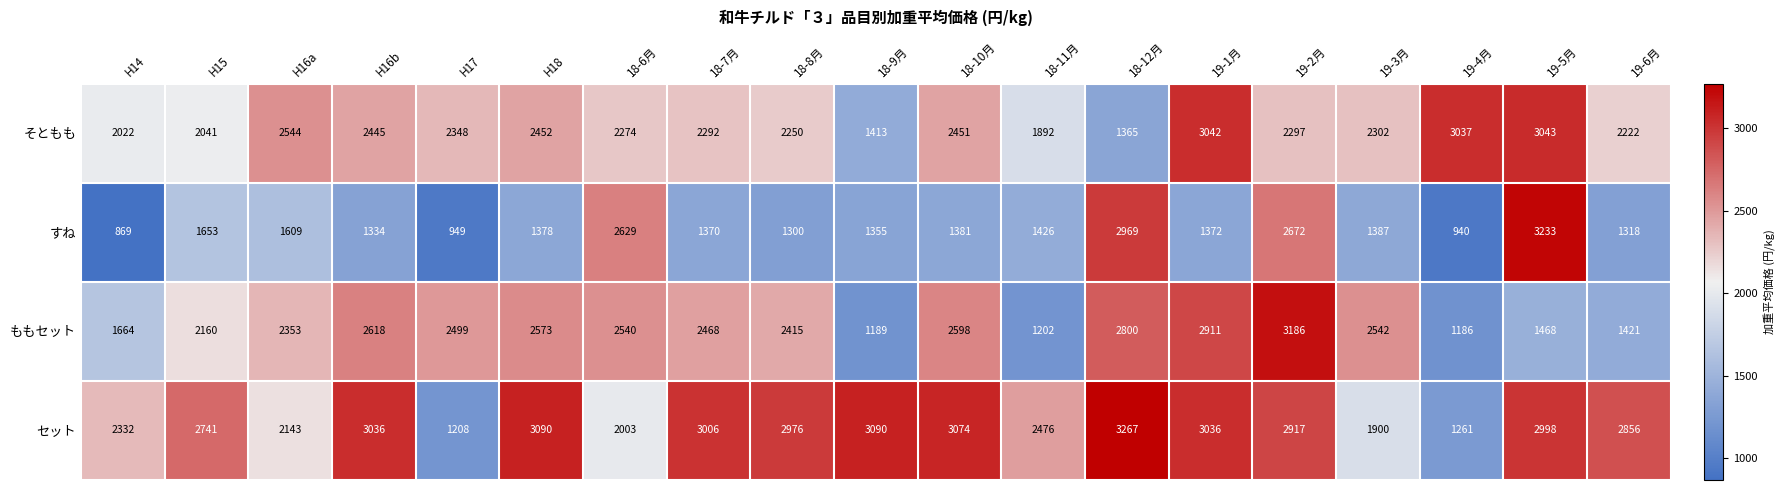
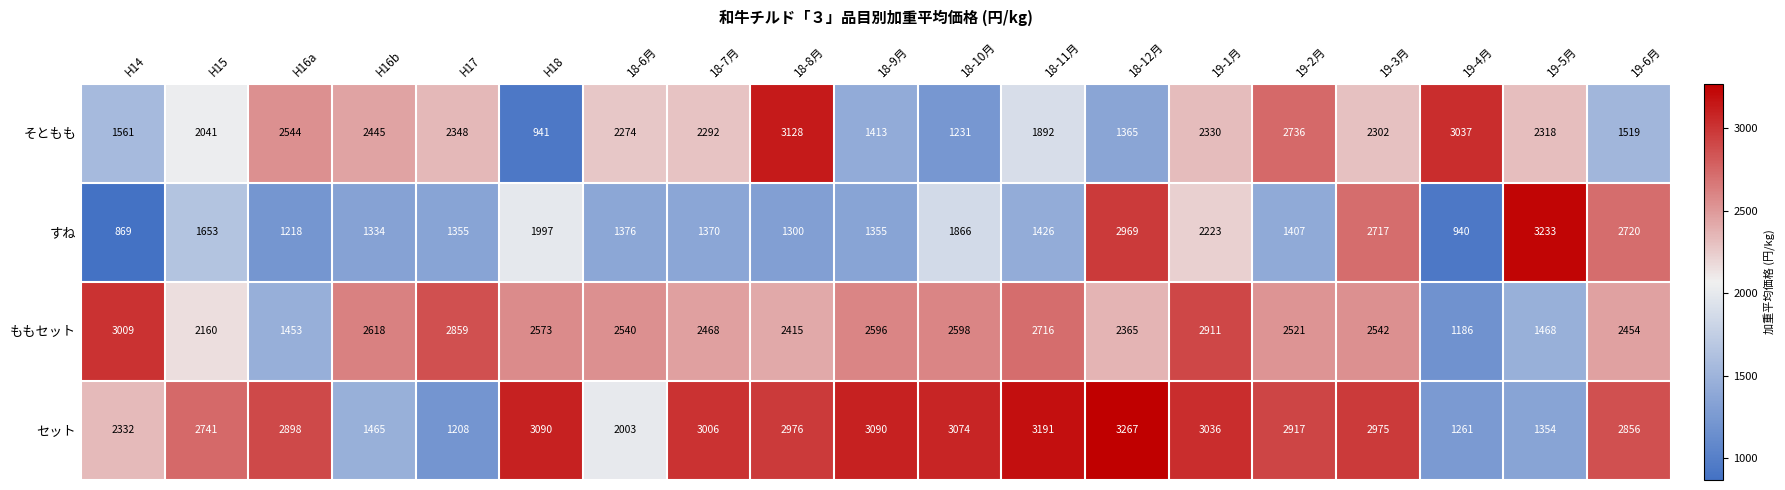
  {
    "そともも": {
-     "H14": 2022,
+     "H14": 1561,
      "H15": 2041,
      "H16a": 2544,
      "H16b": 2445,
      "H17": 2348,
-     "H18": 2452,
+     "H18": 941,
      "18-6月": 2274,
      "18-7月": 2292,
-     "18-8月": 2250,
+     "18-8月": 3128,
      "18-9月": 1413,
-     "18-10月": 2451,
+     "18-10月": 1231,
      "18-11月": 1892,
      "18-12月": 1365,
-     "19-1月": 3042,
-     "19-2月": 2297,
+     "19-1月": 2330,
+     "19-2月": 2736,
      "19-3月": 2302,
      "19-4月": 3037,
-     "19-5月": 3043,
-     "19-6月": 2222
+     "19-5月": 2318,
+     "19-6月": 1519
    },
    "すね": {
      "H14": 869,
      "H15": 1653,
-     "H16a": 1609,
+     "H16a": 1218,
      "H16b": 1334,
-     "H17": 949,
-     "H18": 1378,
-     "18-6月": 2629,
+     "H17": 1355,
+     "H18": 1997,
+     "18-6月": 1376,
      "18-7月": 1370,
      "18-8月": 1300,
      "18-9月": 1355,
-     "18-10月": 1381,
+     "18-10月": 1866,
      "18-11月": 1426,
      "18-12月": 2969,
-     "19-1月": 1372,
-     "19-2月": 2672,
-     "19-3月": 1387,
+     "19-1月": 2223,
+     "19-2月": 1407,
+     "19-3月": 2717,
      "19-4月": 940,
      "19-5月": 3233,
-     "19-6月": 1318
+     "19-6月": 2720
    },
    "ももセット": {
-     "H14": 1664,
+     "H14": 3009,
      "H15": 2160,
-     "H16a": 2353,
+     "H16a": 1453,
      "H16b": 2618,
-     "H17": 2499,
+     "H17": 2859,
      "H18": 2573,
      "18-6月": 2540,
      "18-7月": 2468,
      "18-8月": 2415,
-     "18-9月": 1189,
+     "18-9月": 2596,
      "18-10月": 2598,
-     "18-11月": 1202,
-     "18-12月": 2800,
+     "18-11月": 2716,
+     "18-12月": 2365,
      "19-1月": 2911,
-     "19-2月": 3186,
+     "19-2月": 2521,
      "19-3月": 2542,
      "19-4月": 1186,
      "19-5月": 1468,
-     "19-6月": 1421
+     "19-6月": 2454
    },
    "セット": {
      "H14": 2332,
      "H15": 2741,
-     "H16a": 2143,
-     "H16b": 3036,
+     "H16a": 2898,
+     "H16b": 1465,
      "H17": 1208,
      "H18": 3090,
      "18-6月": 2003,
      "18-7月": 3006,
      "18-8月": 2976,
      "18-9月": 3090,
      "18-10月": 3074,
-     "18-11月": 2476,
+     "18-11月": 3191,
      "18-12月": 3267,
      "19-1月": 3036,
      "19-2月": 2917,
-     "19-3月": 1900,
+     "19-3月": 2975,
      "19-4月": 1261,
-     "19-5月": 2998,
+     "19-5月": 1354,
      "19-6月": 2856
    }
  }
